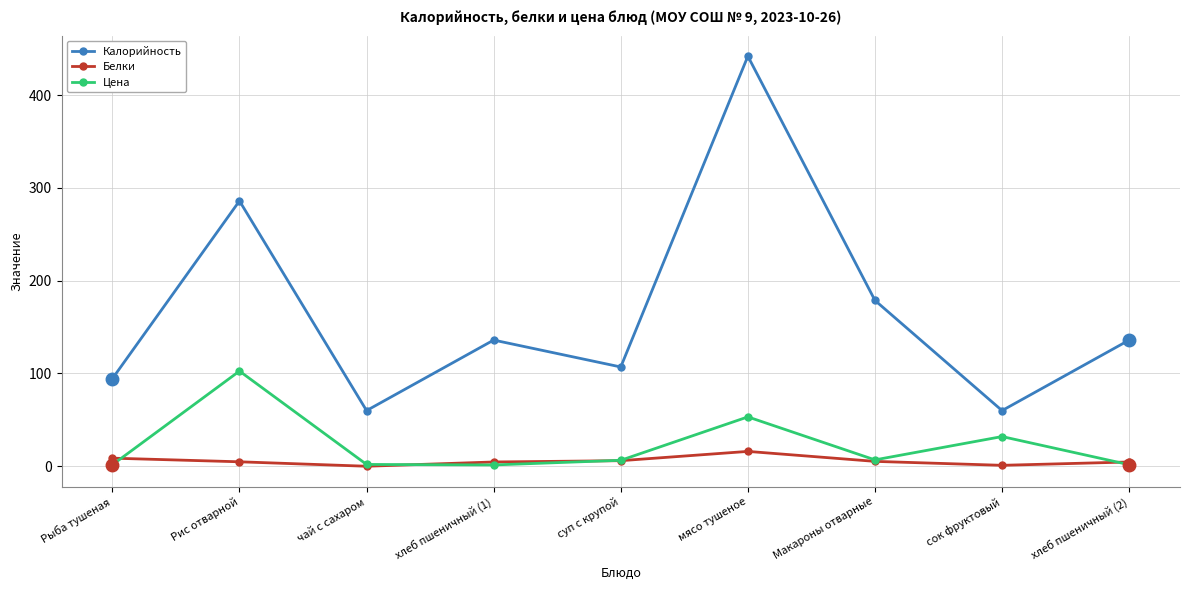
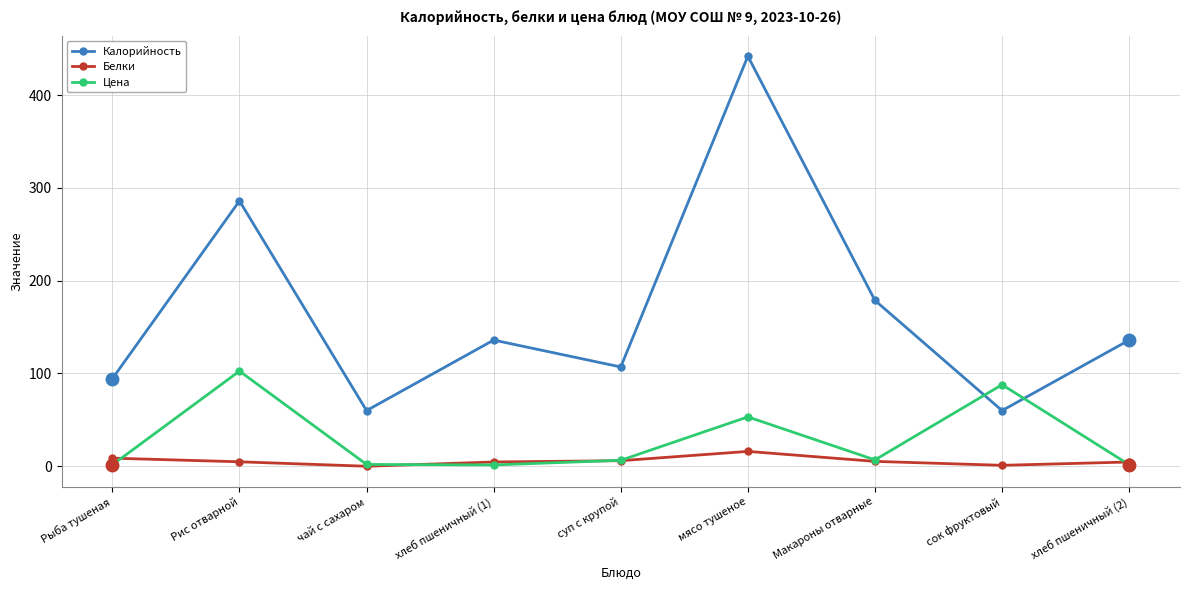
  {
    "Цена": {
      "Рис отварной": 100,
      "хлеб пшеничный (1)": 0,
      "мясо тушеное": 50,
-     "сок фруктовый": 30
+     "сок фруктовый": 90
    }
  }
